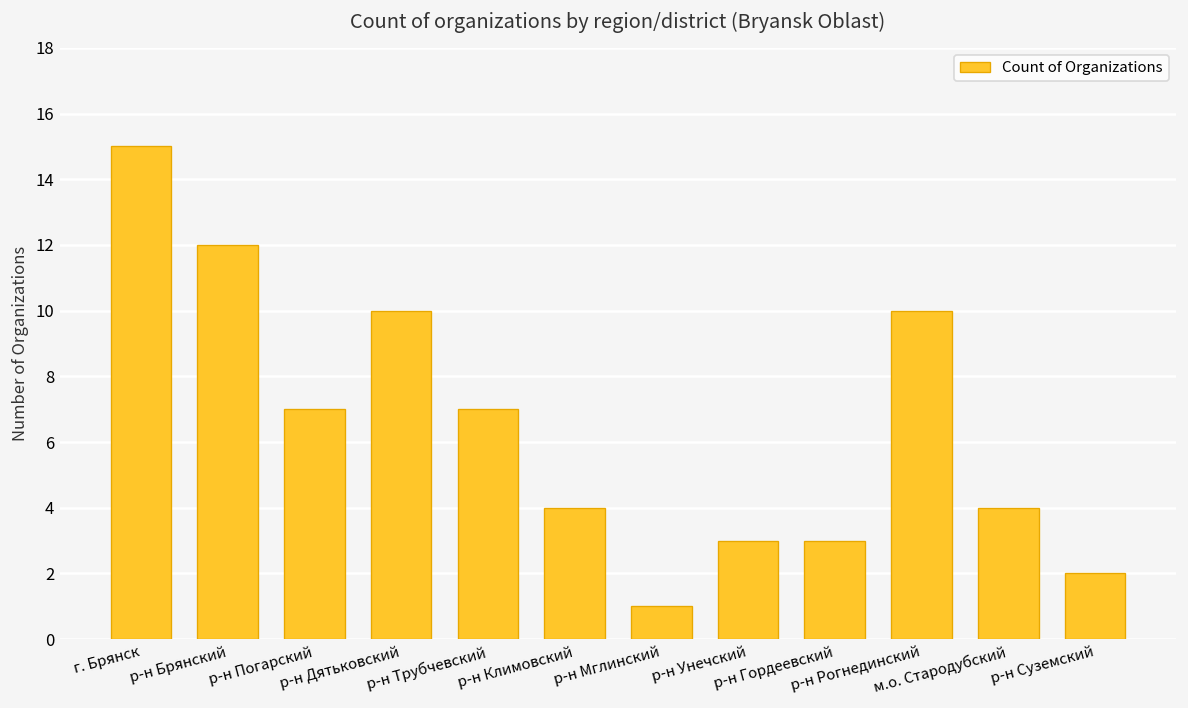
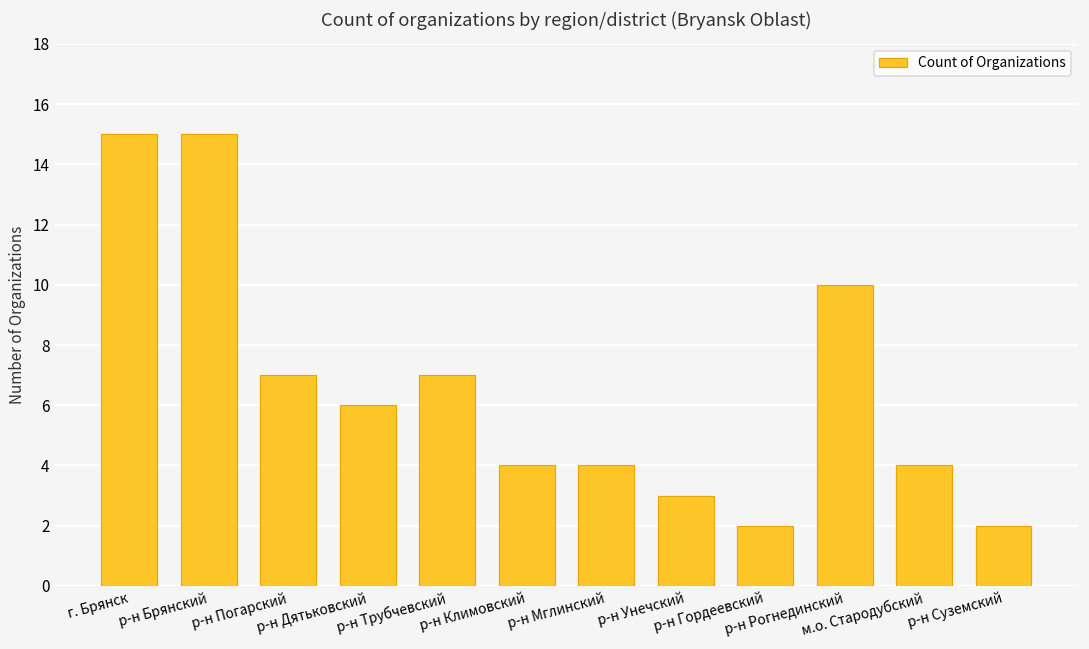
  {
    "г. Брянск": 15,
-   "р-н Брянский": 12,
+   "р-н Брянский": 15,
    "р-н Погарский": 7,
-   "р-н Дятьковский": 10,
+   "р-н Дятьковский": 6,
    "р-н Трубчевский": 7,
    "р-н Климовский": 4,
-   "р-н Мглинский": 1,
+   "р-н Мглинский": 4,
    "р-н Унечский": 3,
-   "р-н Гордеевский": 3,
+   "р-н Гордеевский": 2,
    "р-н Рогнединский": 10,
    "м.о. Стародубский": 4,
    "р-н Суземский": 2
  }
